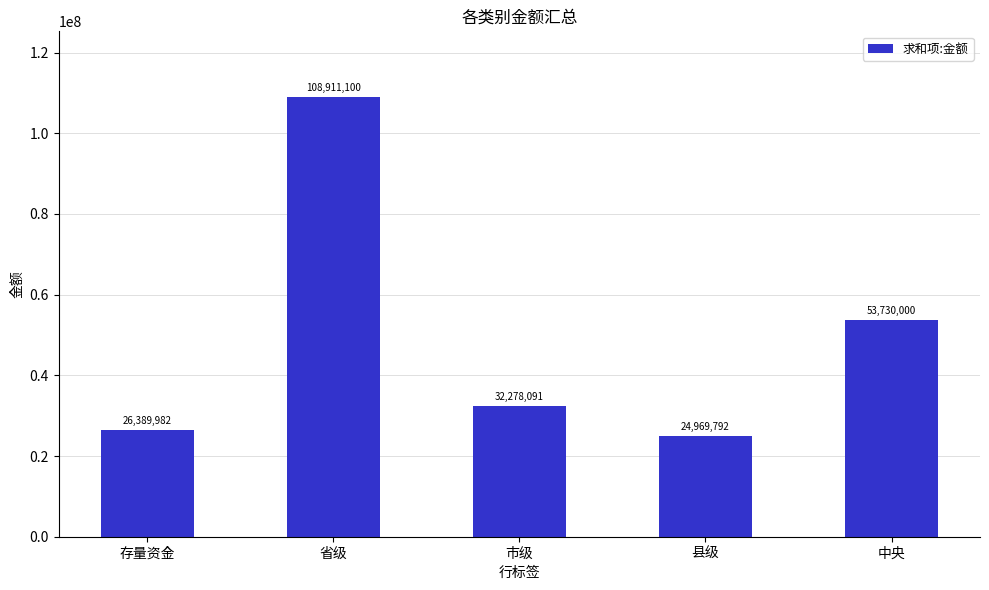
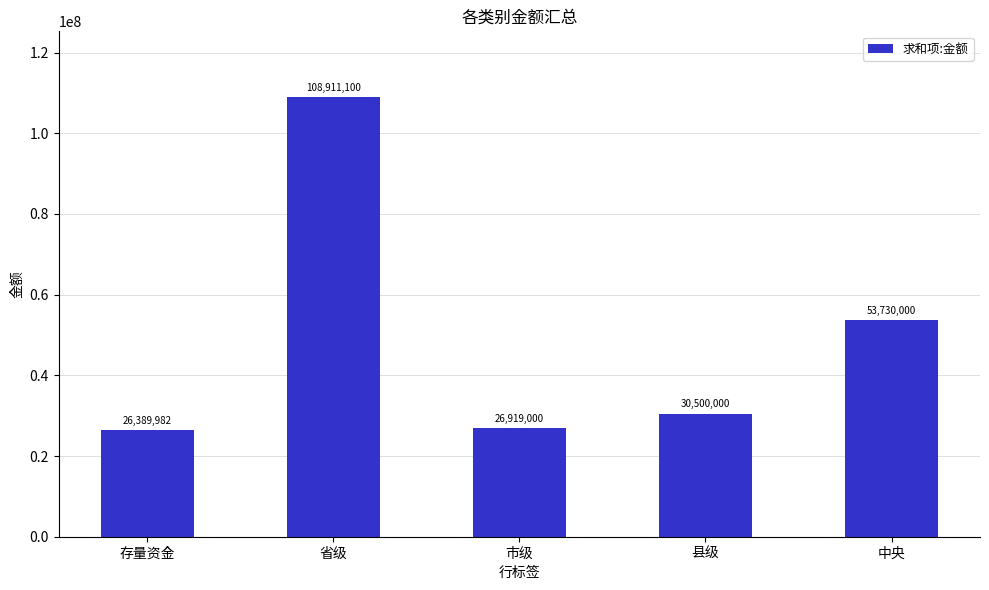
  {
    "存量资金": "26,389,982",
    "省级": "108,911,100",
-   "市级": "32,278,091",
-   "县级": "24,969,792",
+   "市级": "26,919,000",
+   "县级": "30,500,000",
    "中央": "53,730,000"
  }
